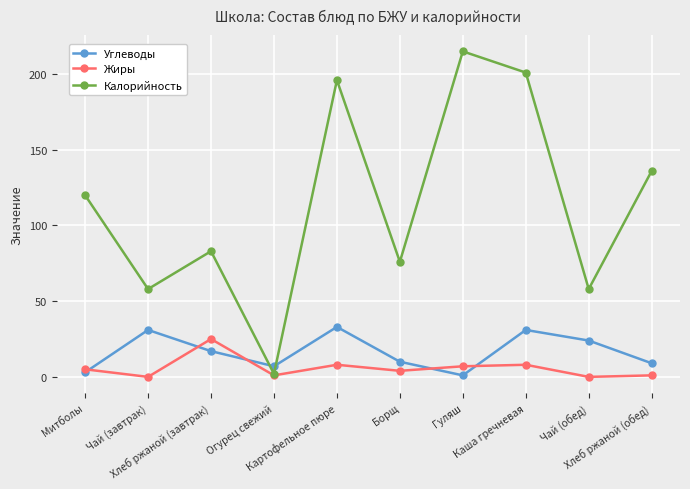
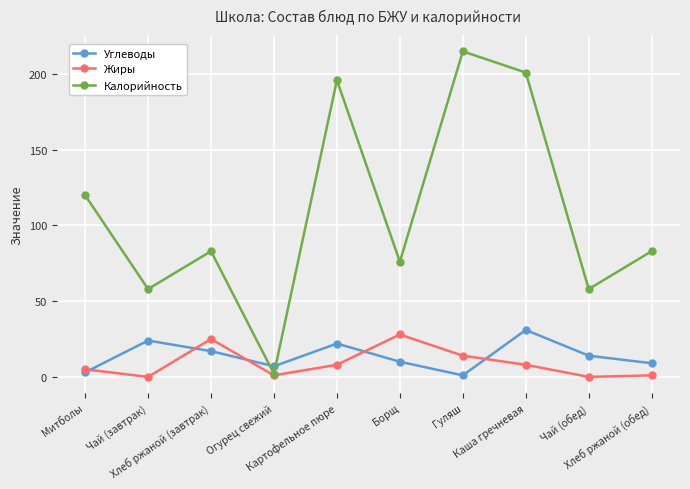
  {
    "Углеводы": {
      "Митболы": 3,
-     "Чай (завтрак)": 31,
+     "Чай (завтрак)": 24,
      "Хлеб ржаной (завтрак)": 17,
      "Огурец свежий": 7,
-     "Картофельное пюре": 33,
+     "Картофельное пюре": 22,
      "Борщ": 10,
      "Гуляш": 1,
      "Каша гречневая": 31,
-     "Чай (обед)": 24,
+     "Чай (обед)": 14,
      "Хлеб ржаной (обед)": 9
    },
    "Жиры": {
      "Митболы": 5,
      "Чай (завтрак)": 0,
      "Хлеб ржаной (завтрак)": 25,
      "Картофельное пюре": 8,
-     "Борщ": 4,
-     "Гуляш": 7,
+     "Борщ": 28,
+     "Гуляш": 14,
      "Каша гречневая": 8,
      "Чай (обед)": 0,
      "Хлеб ржаной (обед)": 1
    },
    "Калорийность": {
      "Митболы": 120,
      "Чай (завтрак)": 58,
      "Хлеб ржаной (завтрак)": 83,
      "Картофельное пюре": 196,
      "Борщ": 76,
      "Гуляш": 215,
      "Каша гречневая": 201,
      "Чай (обед)": 58,
-     "Хлеб ржаной (обед)": 136
+     "Хлеб ржаной (обед)": 83
    }
  }
